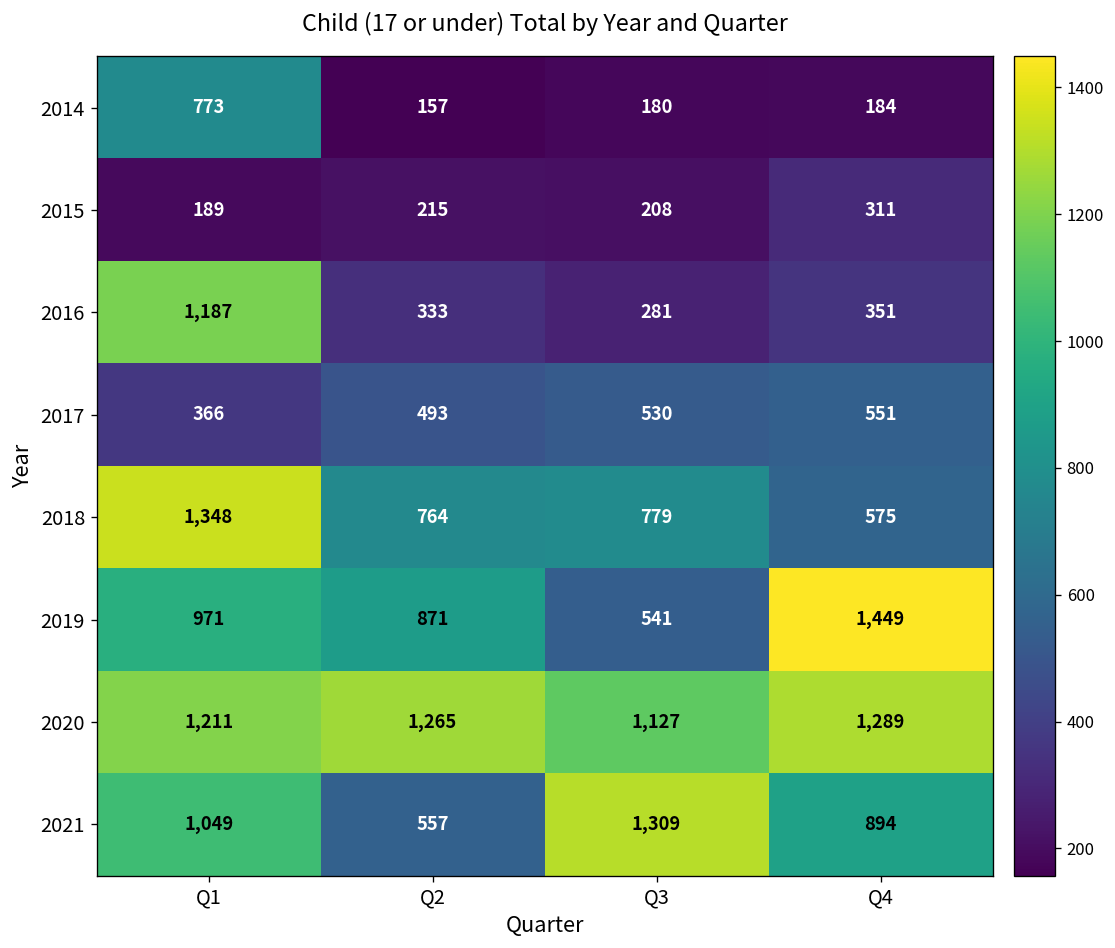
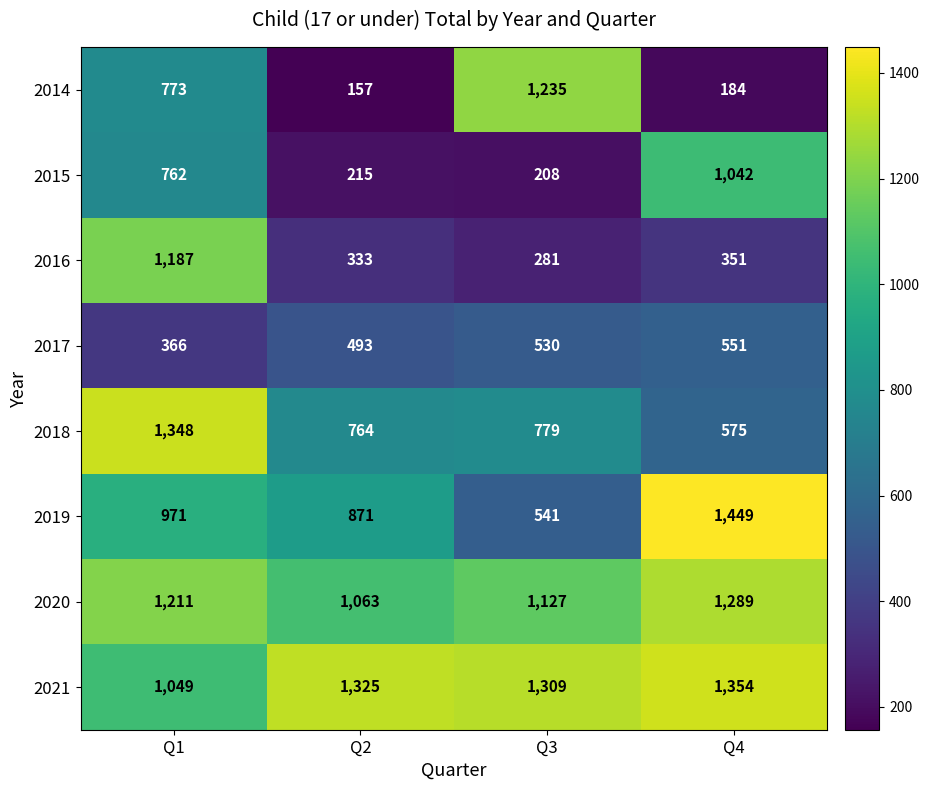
  {
    "2014": {
      "Q1": "773",
      "Q2": "157",
-     "Q3": "180",
+     "Q3": "1,235",
      "Q4": "184"
    },
    "2015": {
-     "Q1": "189",
+     "Q1": "762",
      "Q2": "215",
      "Q3": "208",
-     "Q4": "311"
+     "Q4": "1,042"
    },
    "2016": {
      "Q1": "1,187",
      "Q2": "333",
      "Q3": "281",
      "Q4": "351"
    },
    "2017": {
      "Q1": "366",
      "Q2": "493",
      "Q3": "530",
      "Q4": "551"
    },
    "2018": {
      "Q1": "1,348",
      "Q2": "764",
      "Q3": "779",
      "Q4": "575"
    },
    "2019": {
      "Q1": "971",
      "Q2": "871",
      "Q3": "541",
      "Q4": "1,449"
    },
    "2020": {
      "Q1": "1,211",
-     "Q2": "1,265",
+     "Q2": "1,063",
      "Q3": "1,127",
      "Q4": "1,289"
    },
    "2021": {
      "Q1": "1,049",
-     "Q2": "557",
+     "Q2": "1,325",
      "Q3": "1,309",
-     "Q4": "894"
+     "Q4": "1,354"
    }
  }
